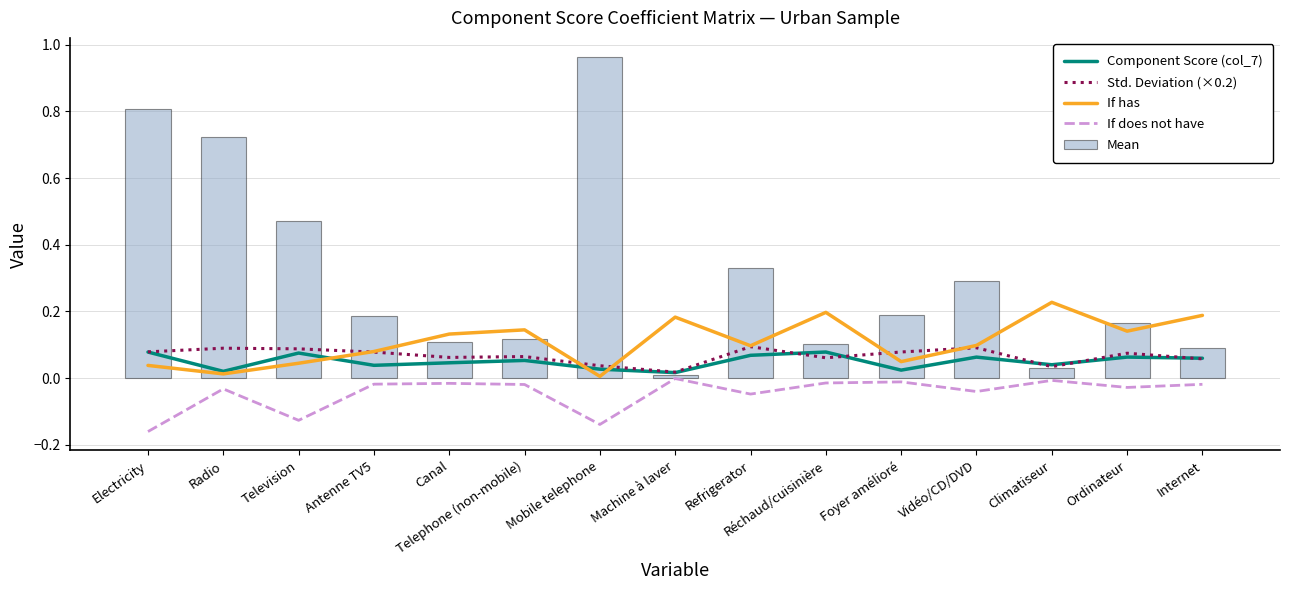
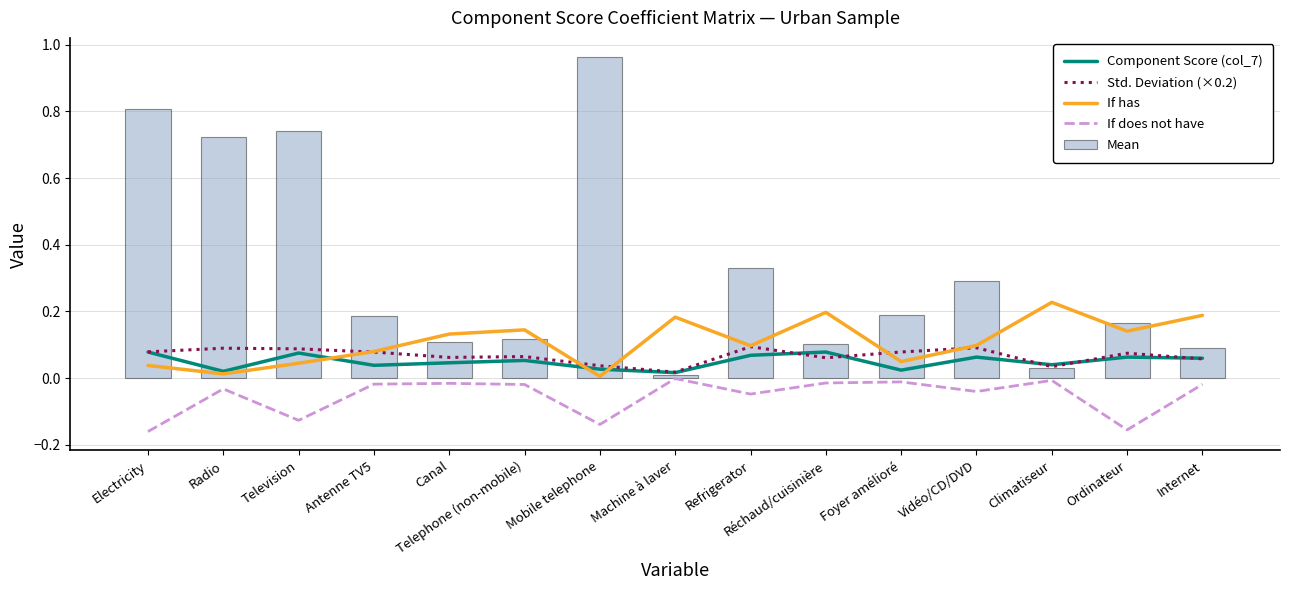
  {
    "Mean": {
      "Electricity": 0.81,
      "Radio": 0.72,
-     "Television": 0.47,
+     "Television": 0.74,
      "Antenne TV5": 0.19,
      "Canal": 0.11,
      "Telephone (non-mobile)": 0.12,
      "Mobile telephone": 0.96,
      "Machine à laver": 0.01,
      "Refrigerator": 0.33,
      "Réchaud/cuisinière": 0.10,
      "Foyer amélioré": 0.19,
      "Vidéo/CD/DVD": 0.29,
      "Climatiseur": 0.03,
      "Ordinateur": 0.17,
      "Internet": 0.09
    },
    "Component Score (col_7)": {
      "Radio": 0.02,
      "Television": 0.08,
      "Antenne TV5": 0.04,
      "Canal": 0.05,
      "Telephone (non-mobile)": 0.05,
      "Mobile telephone": 0.03,
      "Refrigerator": 0.07,
      "Réchaud/cuisinière": 0.08,
      "Foyer amélioré": 0.02,
      "Vidéo/CD/DVD": 0.06,
      "Ordinateur": 0.06
    },
    "Std. Deviation (×0.2)": {
      "Radio": 0.09,
      "Television": 0.09,
      "Canal": 0.06,
      "Telephone (non-mobile)": 0.06,
      "Mobile telephone": 0.04,
      "Réchaud/cuisinière": 0.06,
      "Foyer amélioré": 0.08,
      "Ordinateur": 0.07
    },
    "If has": {
      "Electricity": 0.04,
      "Radio": 0.01,
      "Television": 0.04,
      "Canal": 0.13,
      "Telephone (non-mobile)": 0.14,
      "Mobile telephone": 0.01,
      "Machine à laver": 0.18,
      "Réchaud/cuisinière": 0.20,
      "Foyer amélioré": 0.05,
      "Climatiseur": 0.23,
      "Ordinateur": 0.14,
      "Internet": 0.19
    },
    "If does not have": {
      "Electricity": -0.16,
      "Radio": -0.03,
      "Television": -0.13,
      "Antenne TV5": -0.02,
      "Canal": -0.02,
      "Telephone (non-mobile)": -0.02,
      "Mobile telephone": -0.14,
      "Machine à laver": 0.00,
      "Refrigerator": -0.05,
      "Réchaud/cuisinière": -0.01,
      "Foyer amélioré": -0.01,
      "Vidéo/CD/DVD": -0.04,
      "Climatiseur": -0.01,
-     "Ordinateur": -0.03,
+     "Ordinateur": -0.16,
      "Internet": -0.02
    }
  }
